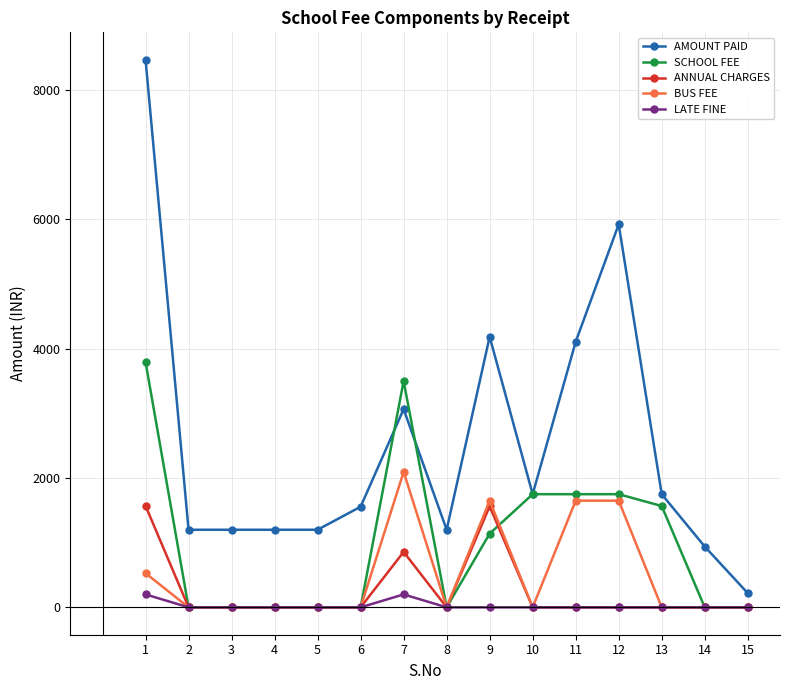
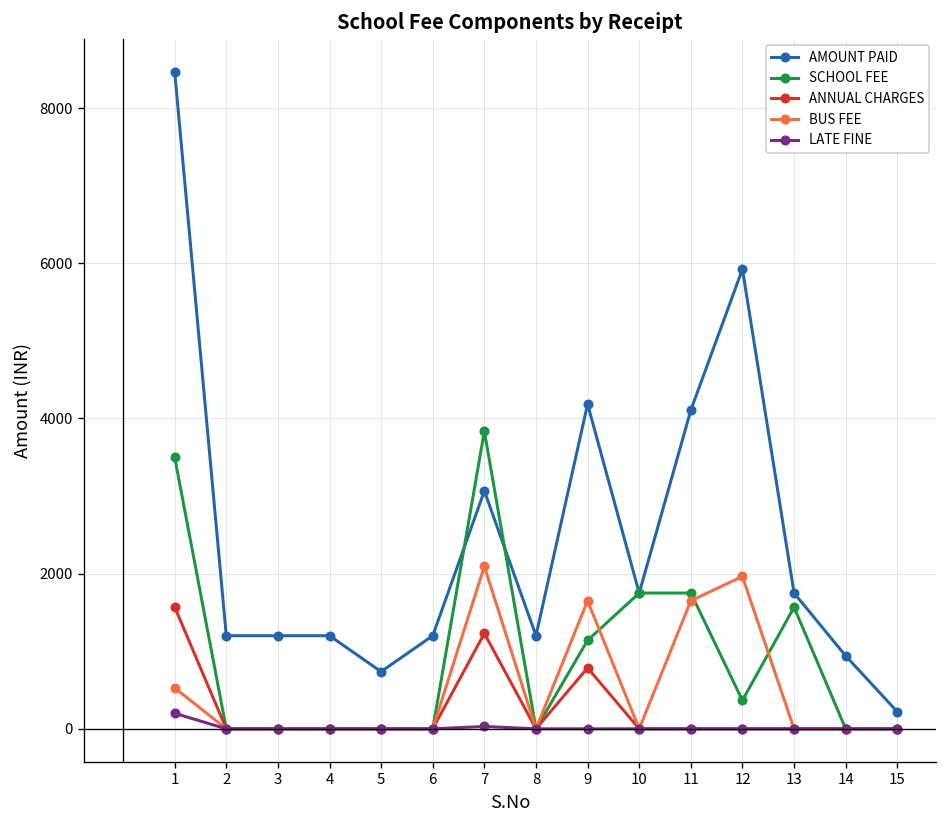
  {
    "AMOUNT PAID": {
      "1": 8500,
      "2": 1200,
      "3": 1200,
      "4": 1200,
-     "5": 1200,
-     "6": 1600,
+     "5": 700,
+     "6": 1200,
      "7": 3100,
      "8": 1200,
      "9": 4200,
      "11": 4100,
      "12": 5900,
      "13": 1800,
      "14": 900,
      "15": 200
    },
    "SCHOOL FEE": {
-     "1": 3800,
-     "7": 3500,
+     "1": 3500,
+     "7": 3800,
      "9": 1100,
      "11": 1800,
-     "12": 1800,
+     "12": 400,
      "13": 1600
    },
    "ANNUAL CHARGES": {
      "1": 1600,
-     "7": 900,
-     "9": 1600
+     "7": 1200,
+     "9": 800
    },
    "BUS FEE": {
      "1": 500,
      "7": 2100,
      "9": 1700,
      "11": 1700,
-     "12": 1700
+     "12": 2000
    },
    "LATE FINE": {
      "1": 200,
-     "7": 200,
+     "7": 0,
      "9": 0
    }
  }
